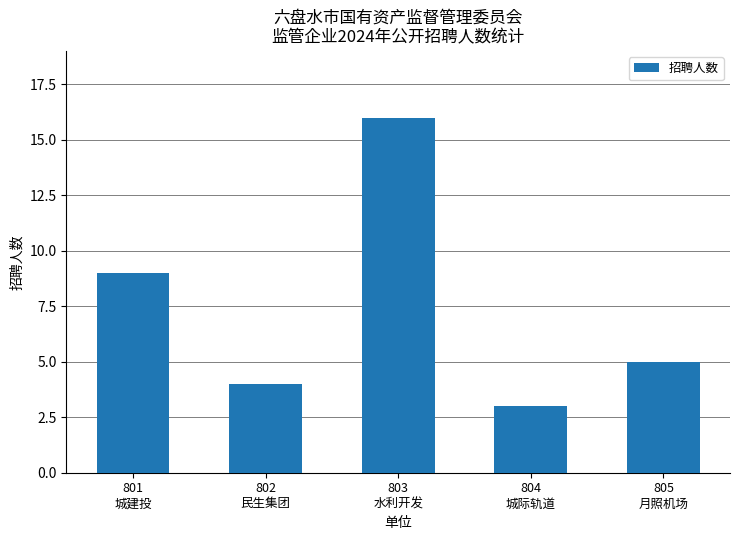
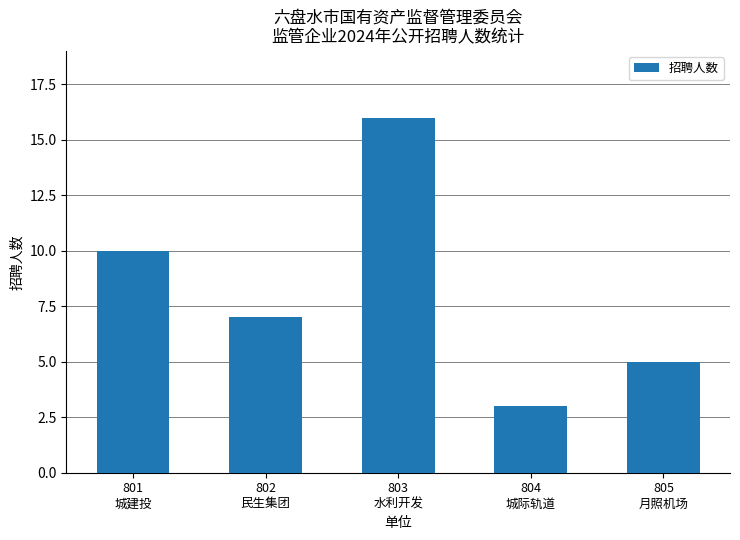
  {
-   "801 城建投": 9,
-   "802 民生集团": 4,
+   "801 城建投": 10,
+   "802 民生集团": 7,
    "803 水利开发": 16,
    "804 城际轨道": 3,
    "805 月照机场": 5
  }
